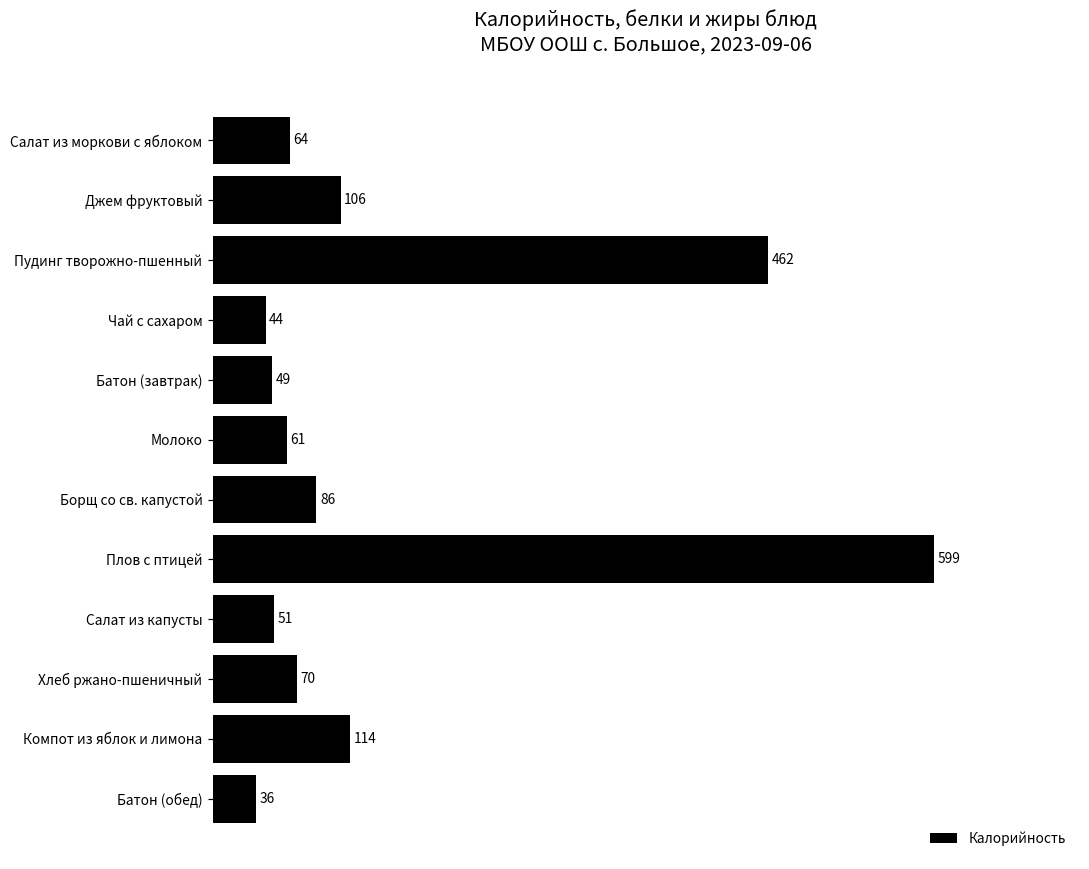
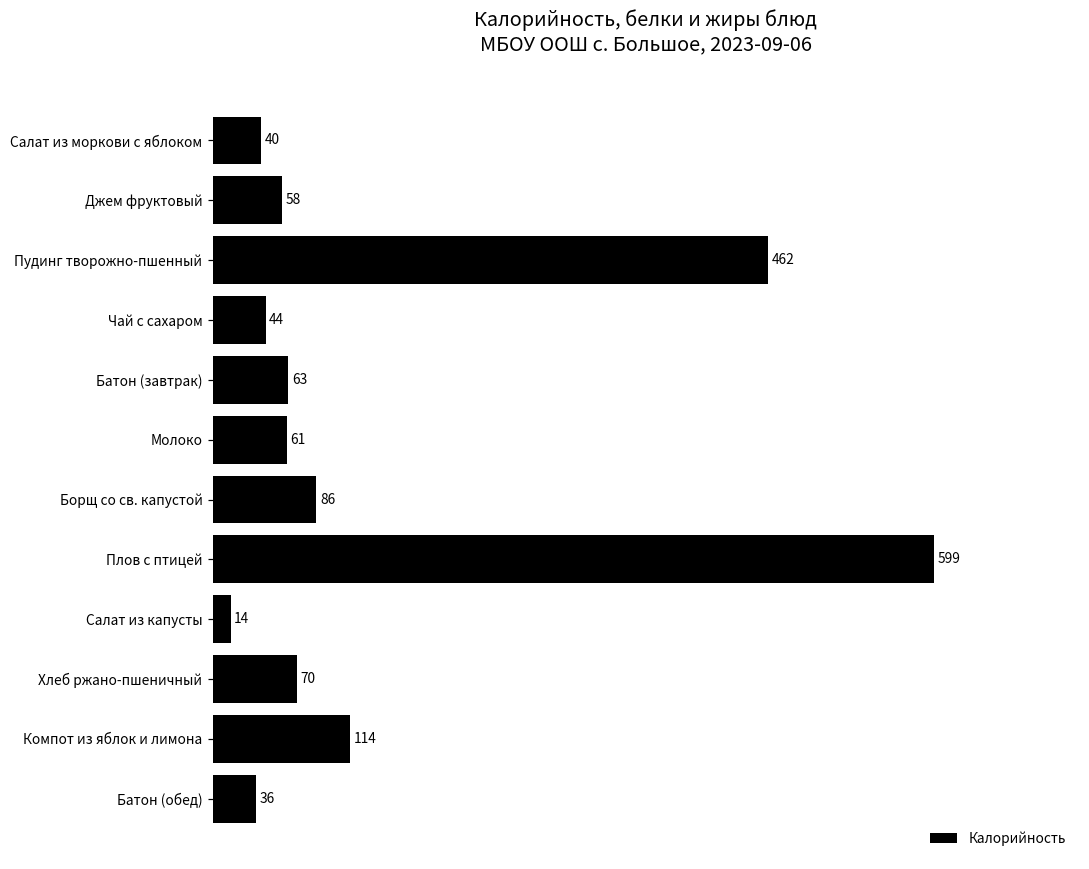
  {
-   "Салат из моркови с яблоком": 64,
-   "Джем фруктовый": 106,
+   "Салат из моркови с яблоком": 40,
+   "Джем фруктовый": 58,
    "Пудинг творожно-пшенный": 462,
    "Чай с сахаром": 44,
-   "Батон (завтрак)": 49,
+   "Батон (завтрак)": 63,
    "Молоко": 61,
    "Борщ со св. капустой": 86,
    "Плов с птицей": 599,
-   "Салат из капусты": 51,
+   "Салат из капусты": 14,
    "Хлеб ржано-пшеничный": 70,
    "Компот из яблок и лимона": 114,
    "Батон (обед)": 36
  }
